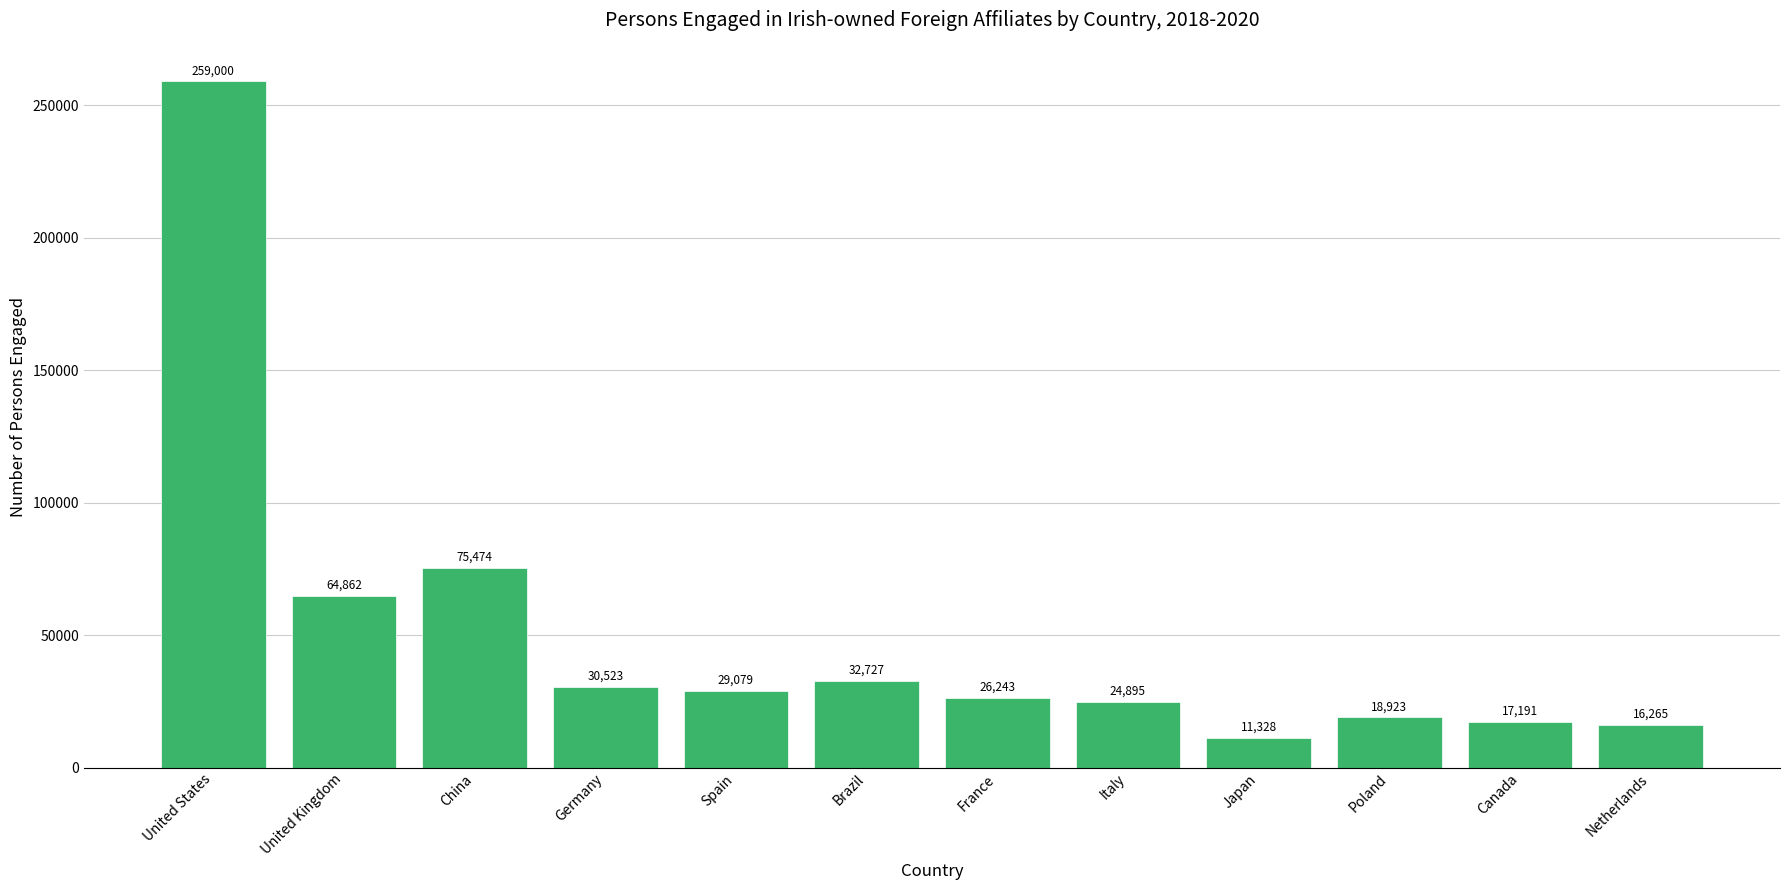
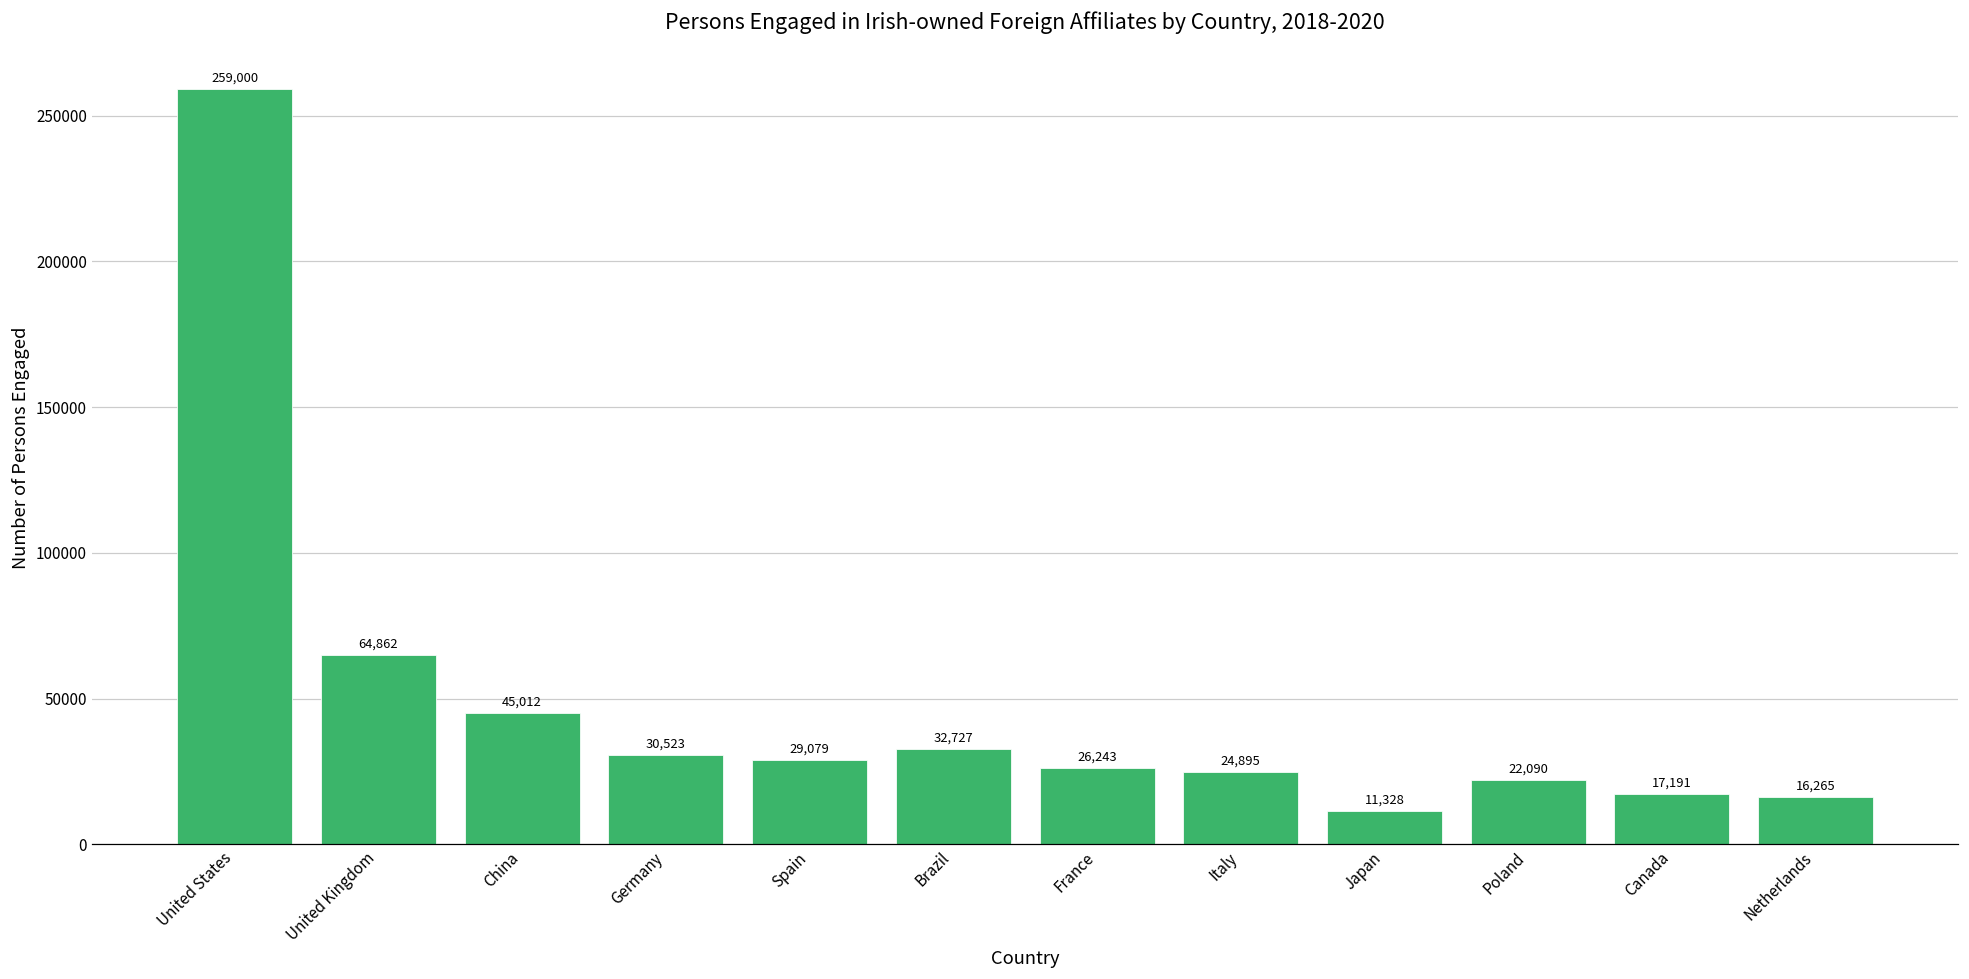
  {
    "United States": "259,000",
    "United Kingdom": "64,862",
-   "China": "75,474",
+   "China": "45,012",
    "Germany": "30,523",
    "Spain": "29,079",
    "Brazil": "32,727",
    "France": "26,243",
    "Italy": "24,895",
    "Japan": "11,328",
-   "Poland": "18,923",
+   "Poland": "22,090",
    "Canada": "17,191",
    "Netherlands": "16,265"
  }
